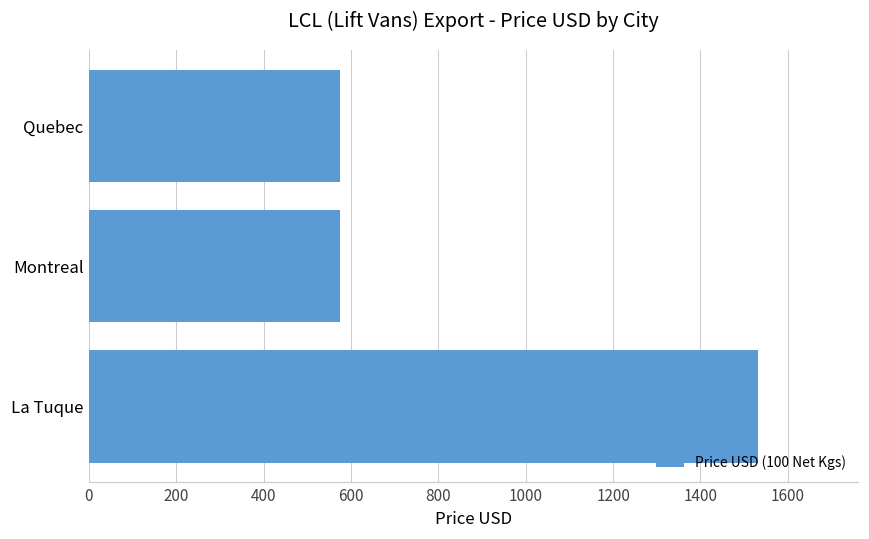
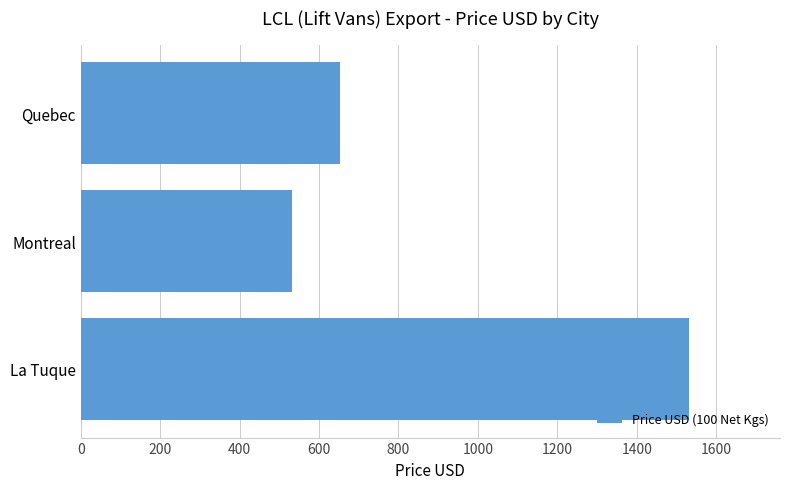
  {
-   "Quebec": 580,
-   "Montreal": 580,
+   "Quebec": 650,
+   "Montreal": 530,
    "La Tuque": 1530
  }
